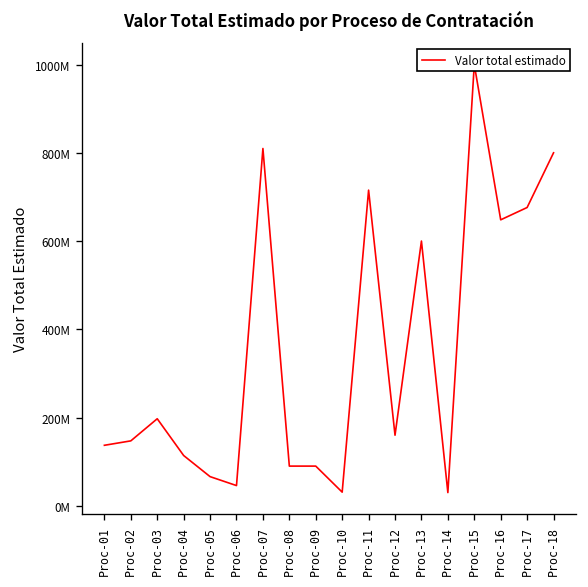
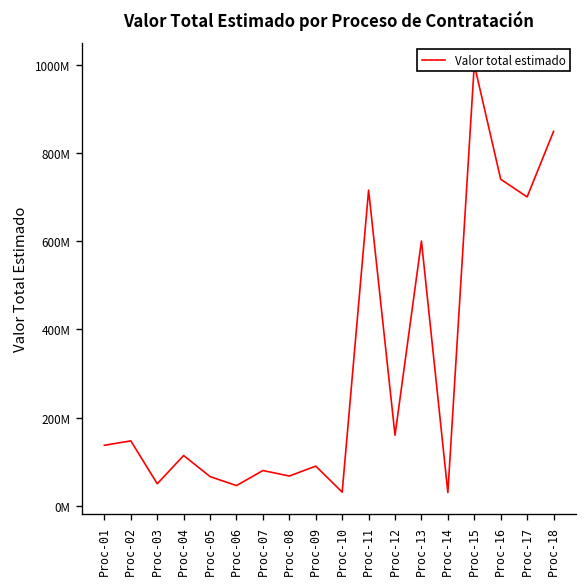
  {
    "Proc-01": 140000000,
    "Proc-02": 150000000,
-   "Proc-03": 200000000,
+   "Proc-03": 50000000,
    "Proc-04": 110000000,
    "Proc-05": 70000000,
    "Proc-06": 50000000,
-   "Proc-07": 810000000,
-   "Proc-08": 90000000,
+   "Proc-07": 80000000,
+   "Proc-08": 70000000,
    "Proc-09": 90000000,
    "Proc-10": 30000000,
    "Proc-11": 720000000,
    "Proc-12": 160000000,
    "Proc-13": 600000000,
    "Proc-14": 30000000,
-   "Proc-16": 650000000,
-   "Proc-17": 680000000,
-   "Proc-18": 800000000
+   "Proc-16": 740000000,
+   "Proc-17": 700000000,
+   "Proc-18": 850000000
  }
